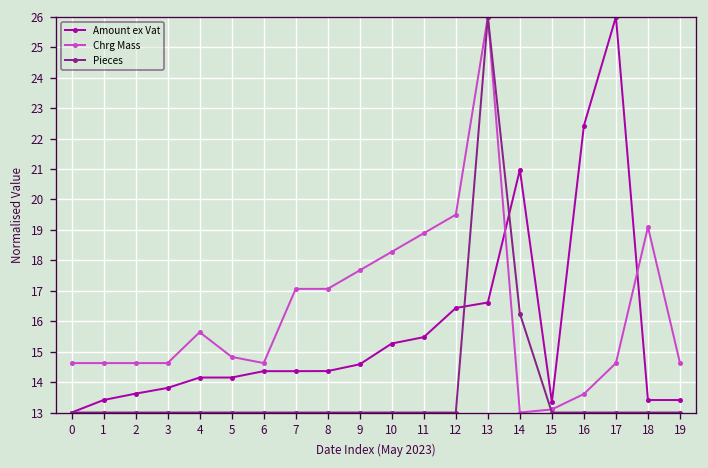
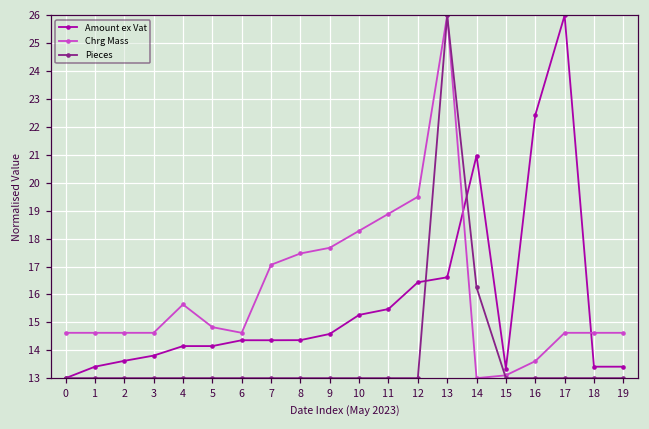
  {
    "Chrg Mass": {
      "0": 14.6,
      "1": 14.6,
      "2": 14.6,
      "3": 14.6,
      "4": 15.6,
      "5": 14.8,
      "6": 14.6,
      "7": 17.1,
-     "8": 17.1,
+     "8": 17.5,
      "9": 17.7,
      "10": 18.3,
      "11": 18.9,
      "12": 19.5,
      "14": 13.0,
      "15": 13.1,
      "16": 13.6,
      "17": 14.6,
-     "18": 19.1,
+     "18": 14.6,
      "19": 14.6
    }
  }
